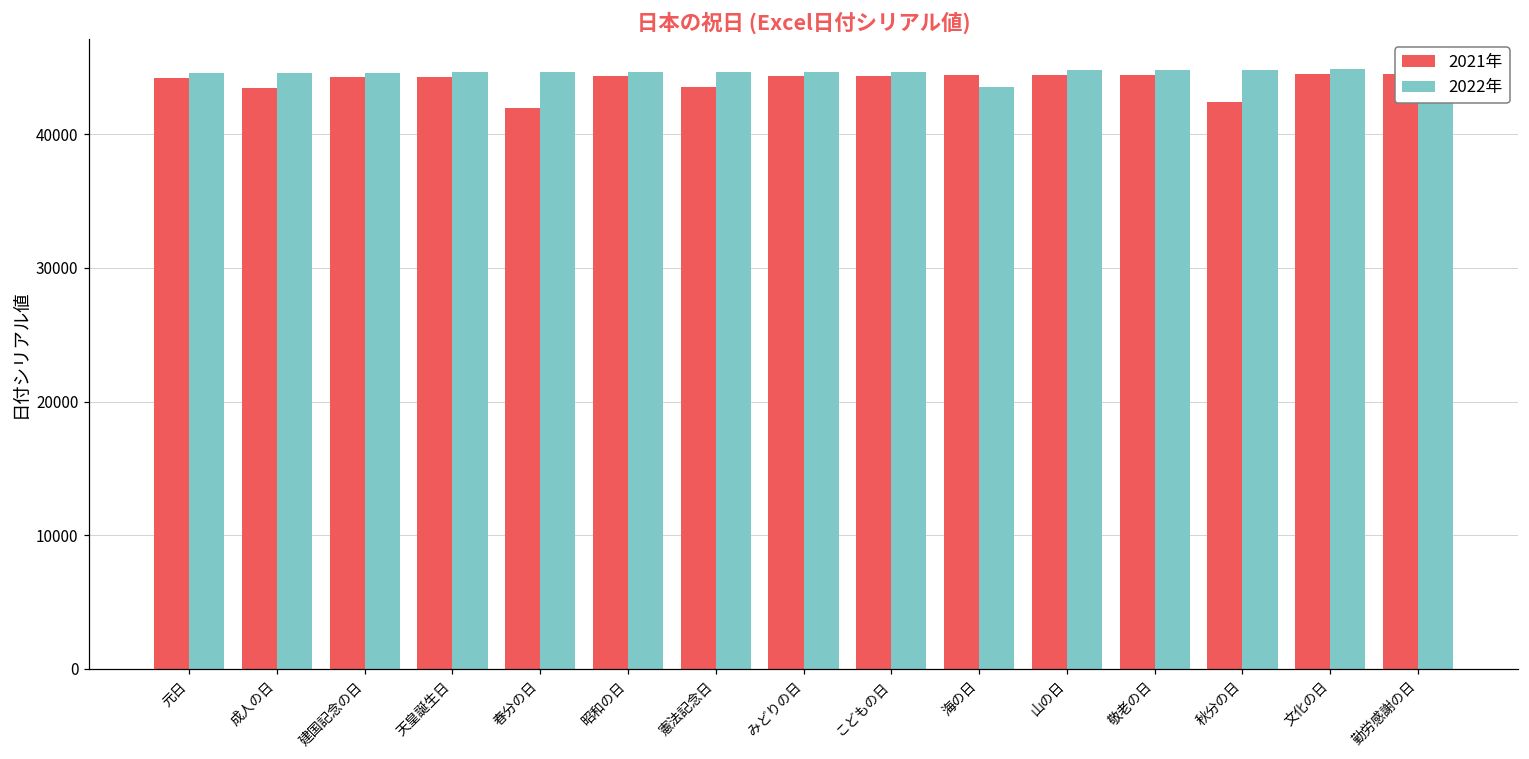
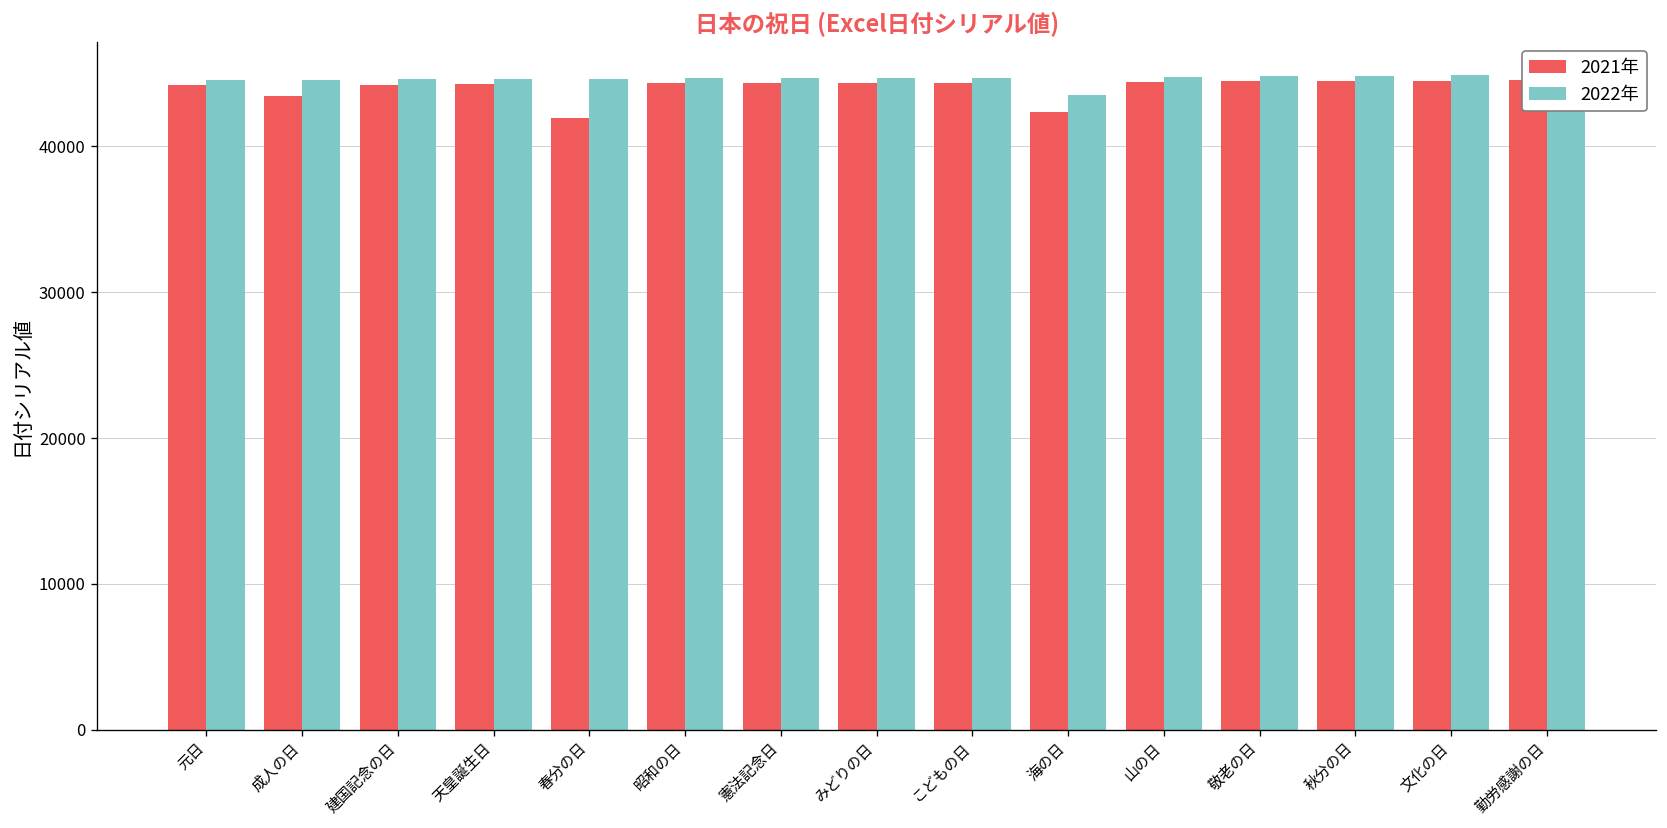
  {
    "2021年": {
      "元日": 44200,
      "成人の日": 43400,
      "建国記念の日": 44200,
      "天皇誕生日": 44300,
      "春分の日": 41900,
      "昭和の日": 44300,
-     "憲法記念日": 43500,
+     "憲法記念日": 44300,
      "みどりの日": 44300,
      "こどもの日": 44300,
-     "海の日": 44400,
+     "海の日": 42400,
      "山の日": 44400,
      "敬老の日": 44500,
-     "秋分の日": 42400,
+     "秋分の日": 44500,
      "文化の日": 44500
    },
    "2022年": {
      "元日": 44600,
      "成人の日": 44600,
      "建国記念の日": 44600,
      "天皇誕生日": 44600,
      "春分の日": 44600,
      "昭和の日": 44700,
      "憲法記念日": 44700,
      "みどりの日": 44700,
      "こどもの日": 44700,
      "海の日": 43500,
      "山の日": 44800,
      "敬老の日": 44800,
      "秋分の日": 44800,
      "文化の日": 44900
    }
  }
